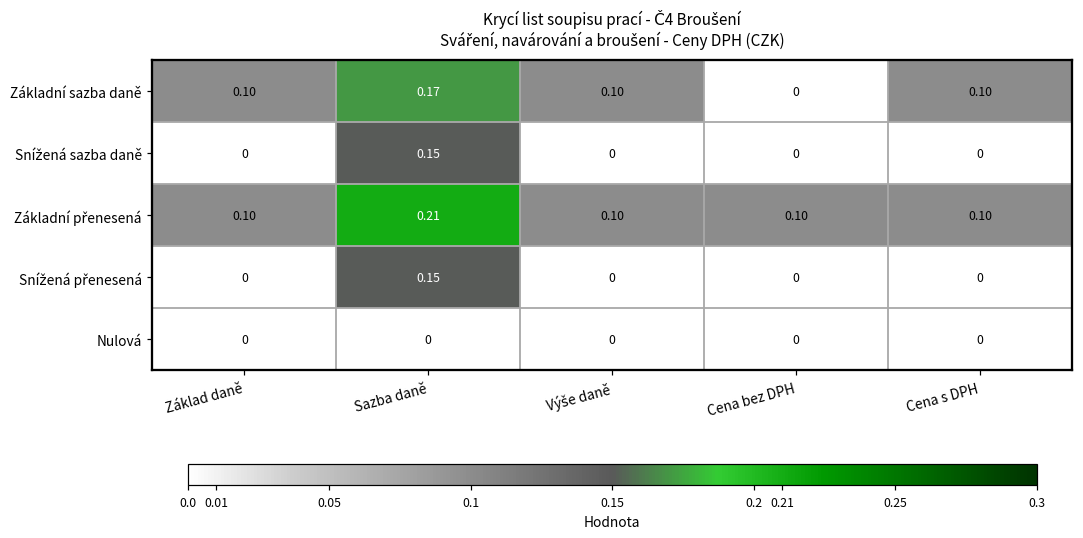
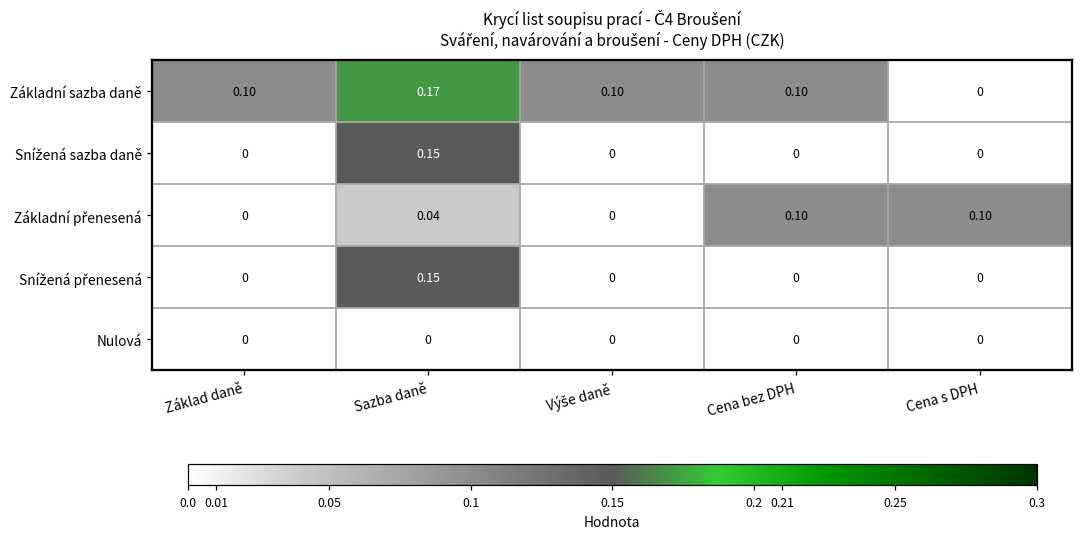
  {
    "Základní sazba daně": {
      "Základ daně": 0.10,
      "Sazba daně": 0.17,
      "Výše daně": 0.10,
-     "Cena bez DPH": 0,
-     "Cena s DPH": 0.10
+     "Cena bez DPH": 0.10,
+     "Cena s DPH": 0
    },
    "Snížená sazba daně": {
      "Základ daně": 0,
      "Sazba daně": 0.15,
      "Výše daně": 0,
      "Cena bez DPH": 0,
      "Cena s DPH": 0
    },
    "Základní přenesená": {
-     "Základ daně": 0.10,
-     "Sazba daně": 0.21,
-     "Výše daně": 0.10,
+     "Základ daně": 0,
+     "Sazba daně": 0.04,
+     "Výše daně": 0,
      "Cena bez DPH": 0.10,
      "Cena s DPH": 0.10
    },
    "Snížená přenesená": {
      "Základ daně": 0,
      "Sazba daně": 0.15,
      "Výše daně": 0,
      "Cena bez DPH": 0,
      "Cena s DPH": 0
    },
    "Nulová": {
      "Základ daně": 0,
      "Sazba daně": 0,
      "Výše daně": 0,
      "Cena bez DPH": 0,
      "Cena s DPH": 0
    }
  }
